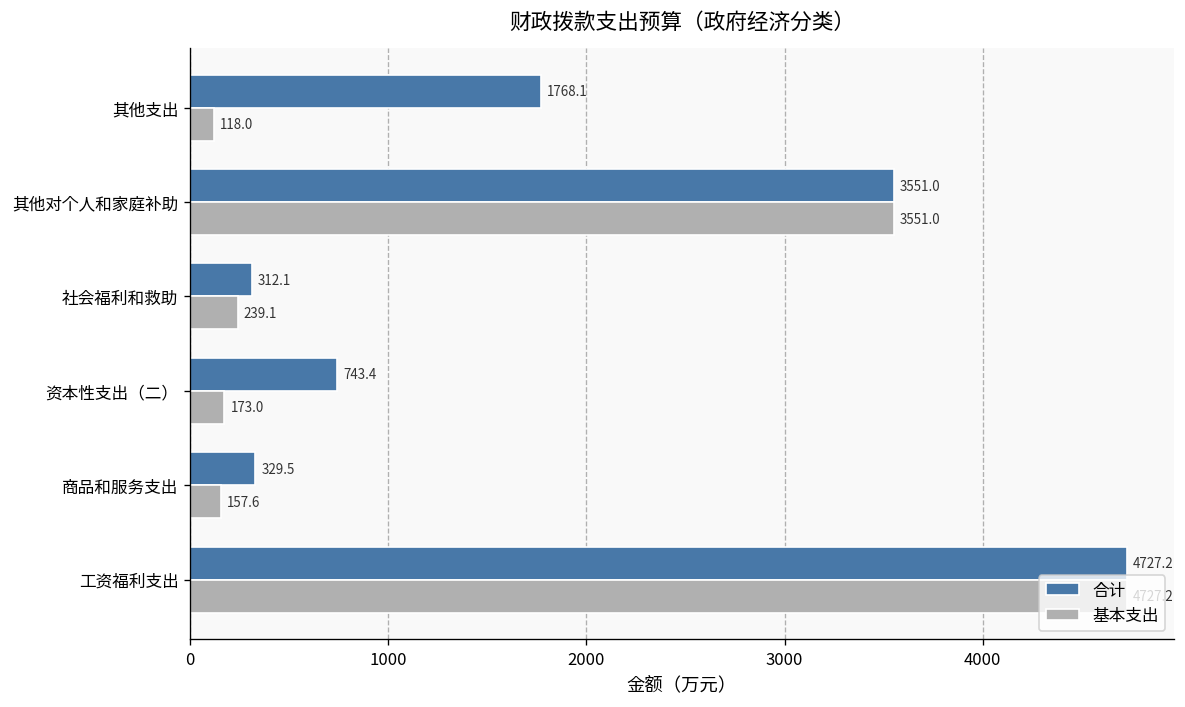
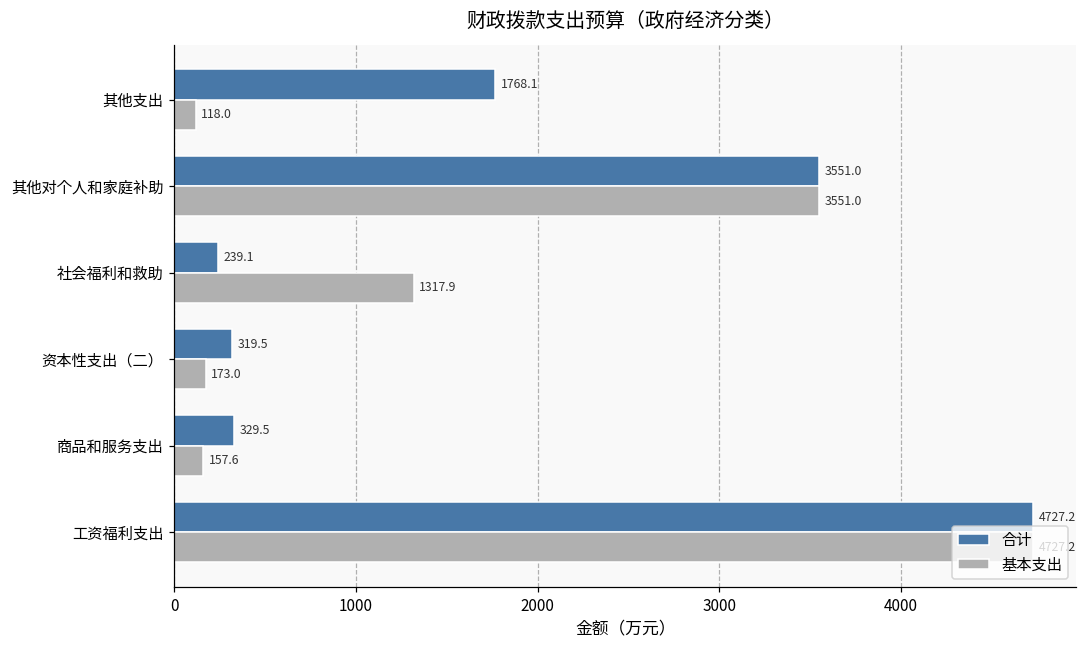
  {
    "合计": {
      "其他支出": 1768.1,
      "其他对个人和家庭补助": 3551.0,
-     "社会福利和救助": 312.1,
-     "资本性支出（二）": 743.4,
+     "社会福利和救助": 239.1,
+     "资本性支出（二）": 319.5,
      "商品和服务支出": 329.5,
      "工资福利支出": 4727.2
    },
    "基本支出": {
      "其他支出": 118.0,
      "其他对个人和家庭补助": 3551.0,
-     "社会福利和救助": 239.1,
+     "社会福利和救助": 1317.9,
      "资本性支出（二）": 173.0,
      "商品和服务支出": 157.6
    }
  }
